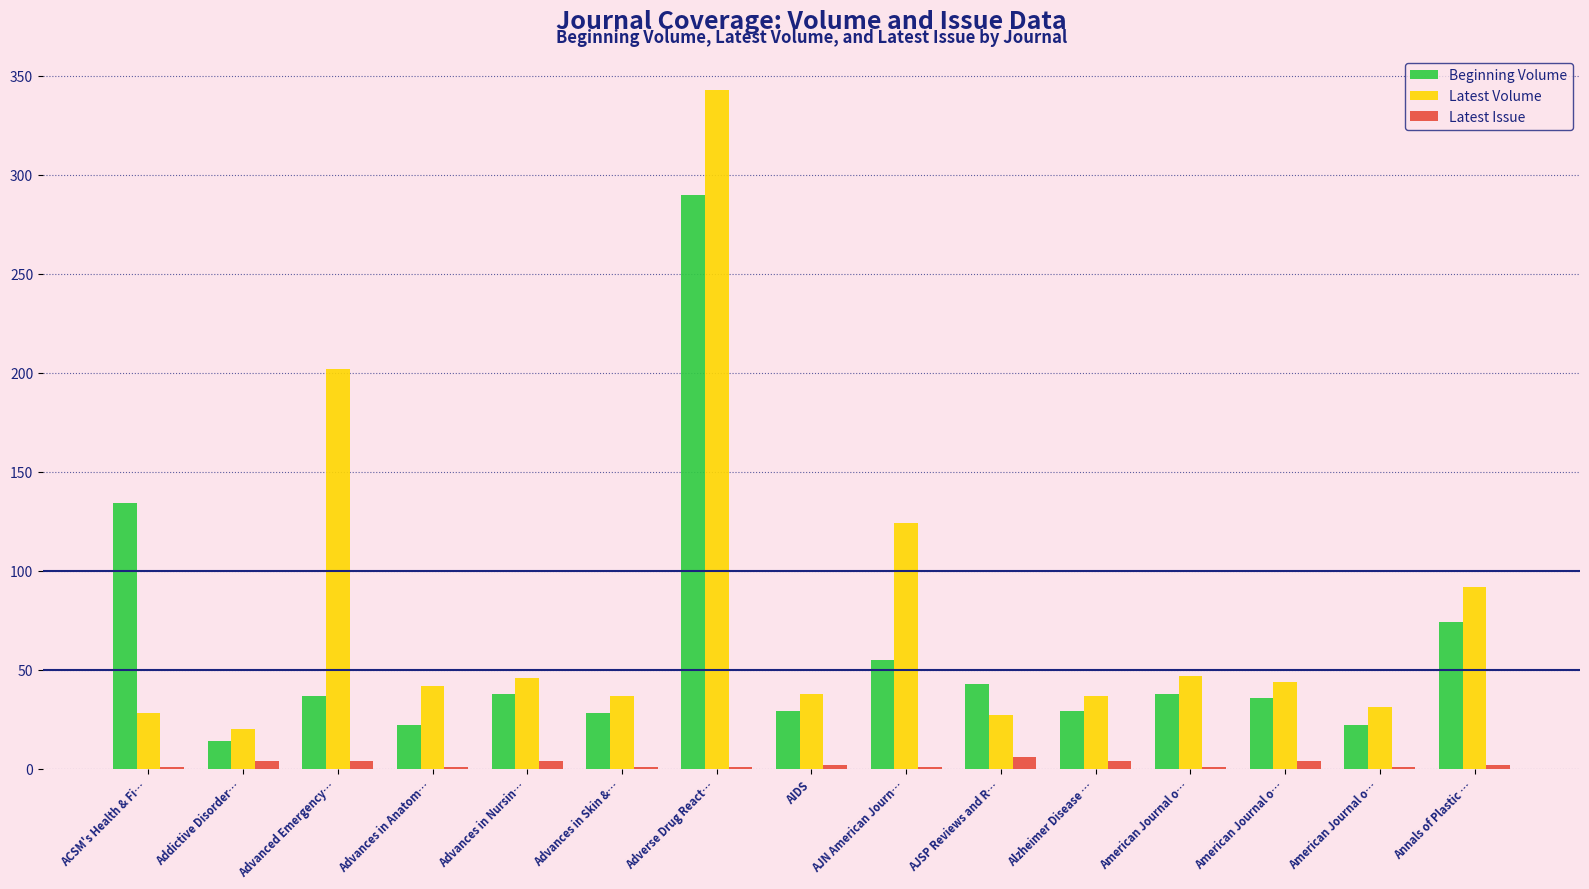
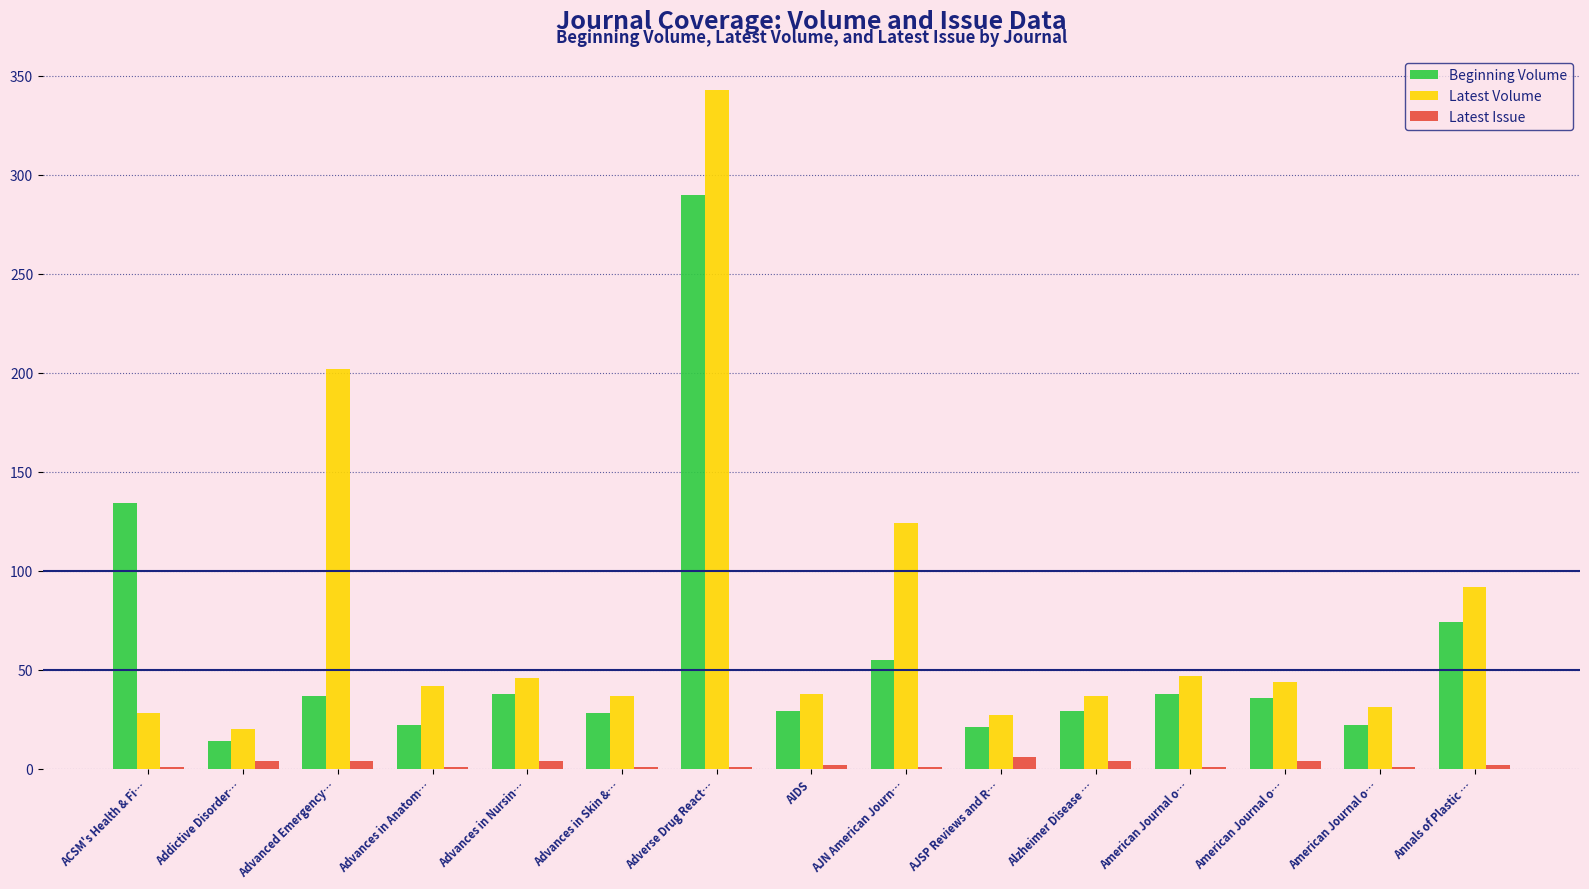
  {
    "Beginning Volume": {
      "ACSM's Health & Fi…": 134,
      "Addictive Disorder…": 14,
      "Advanced Emergency…": 37,
      "Advances in Anatom…": 22,
      "Advances in Nursin…": 38,
      "Advances in Skin &…": 28,
      "Adverse Drug React…": 290,
      "AIDS": 29,
      "AJN American Journ…": 55,
-     "AJSP Reviews and R…": 43,
+     "AJSP Reviews and R…": 21,
      "Alzheimer Disease …": 29,
      "Annals of Plastic …": 74
    },
    "Latest Volume": {
      "ACSM's Health & Fi…": 28,
      "Addictive Disorder…": 20,
      "Advanced Emergency…": 202,
      "Advances in Anatom…": 42,
      "Advances in Nursin…": 46,
      "Advances in Skin &…": 37,
      "Adverse Drug React…": 343,
      "AIDS": 38,
      "AJN American Journ…": 124,
      "AJSP Reviews and R…": 27,
      "Alzheimer Disease …": 37,
      "Annals of Plastic …": 92
    },
    "Latest Issue": {
      "Addictive Disorder…": 4,
      "Advanced Emergency…": 4,
      "Advances in Nursin…": 4,
      "AIDS": 2,
      "AJSP Reviews and R…": 6,
      "Alzheimer Disease …": 4,
      "Annals of Plastic …": 2
    }
  }
